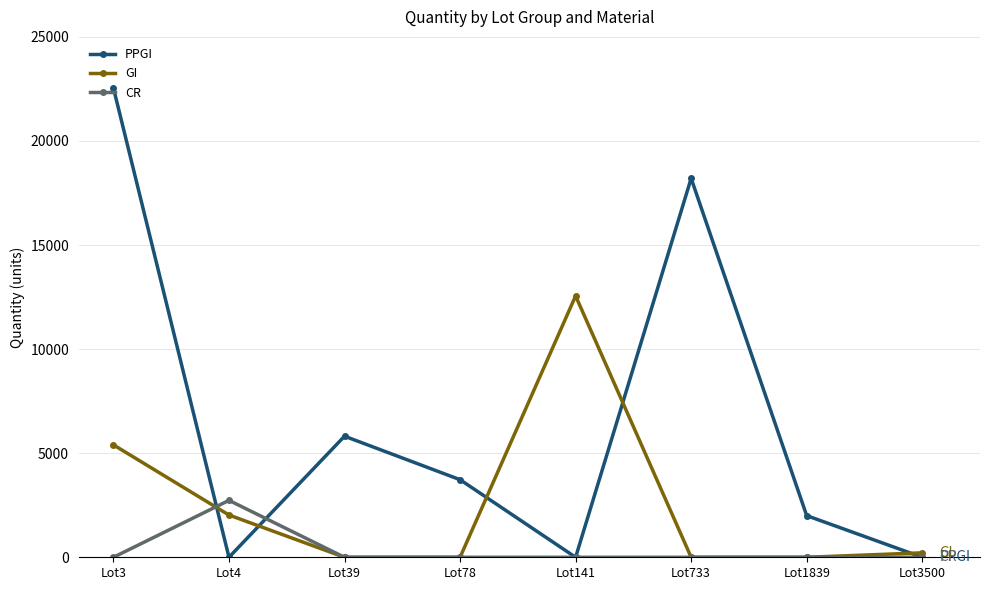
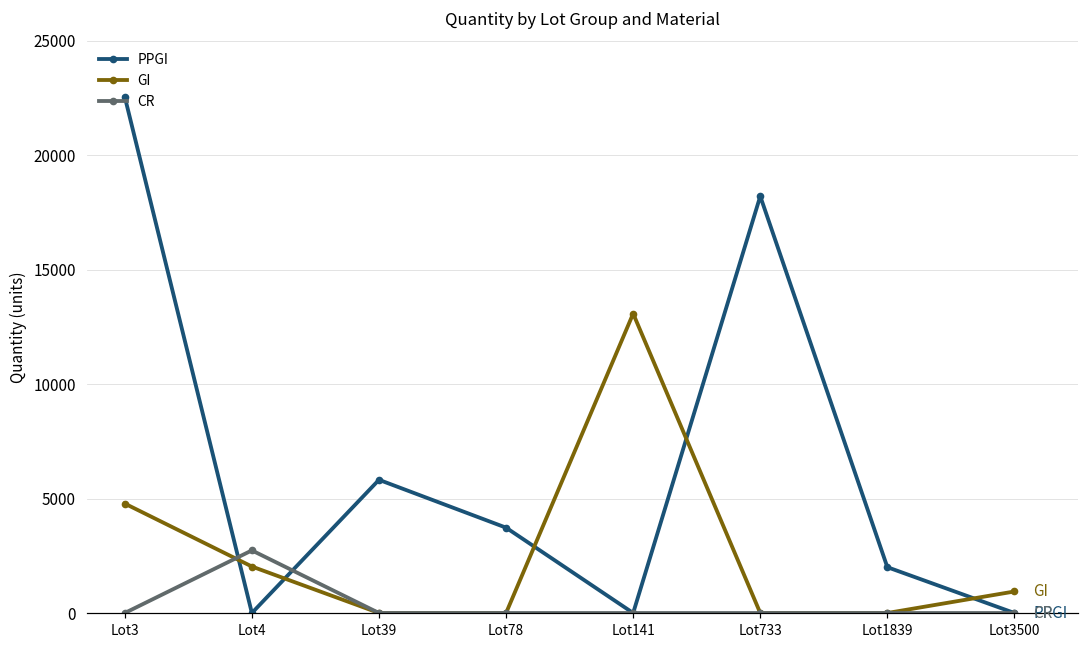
  {
    "PPGI": {
      "Lot3": 22500,
      "Lot4": 0,
      "Lot39": 5800,
      "Lot78": 3700,
      "Lot733": 18200,
      "Lot1839": 2000
    },
    "GI": {
-     "Lot3": 5400,
+     "Lot3": 4800,
      "Lot4": 2000,
-     "Lot141": 12600,
-     "Lot3500": 200
+     "Lot141": 13100,
+     "Lot3500": 900
    },
    "CR": {
      "Lot3": 0,
      "Lot4": 2700
    }
  }
